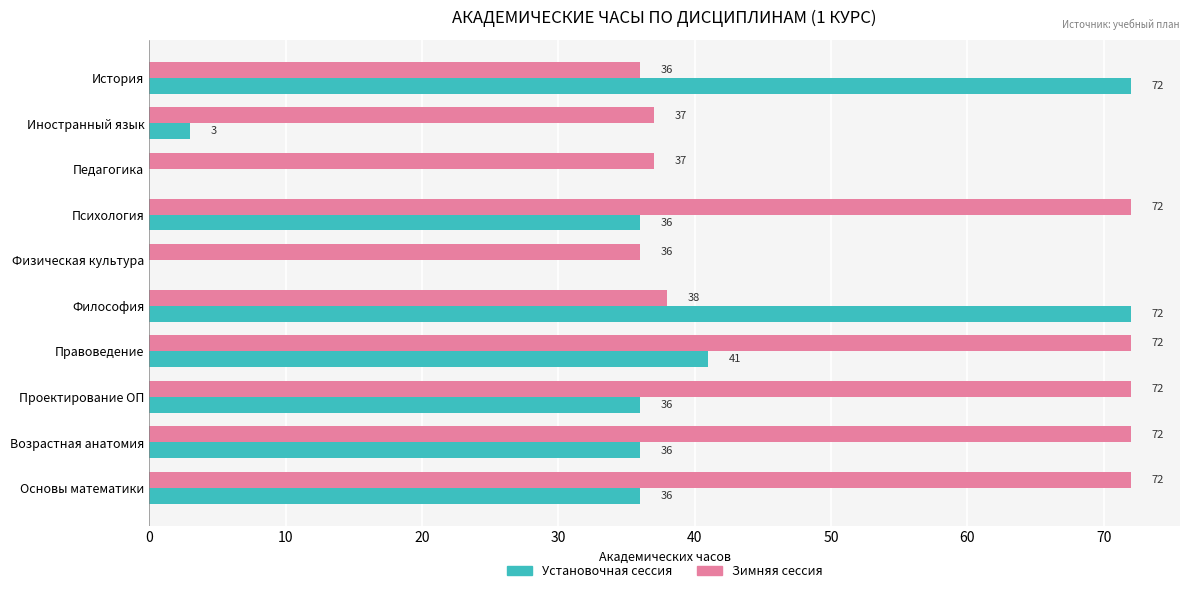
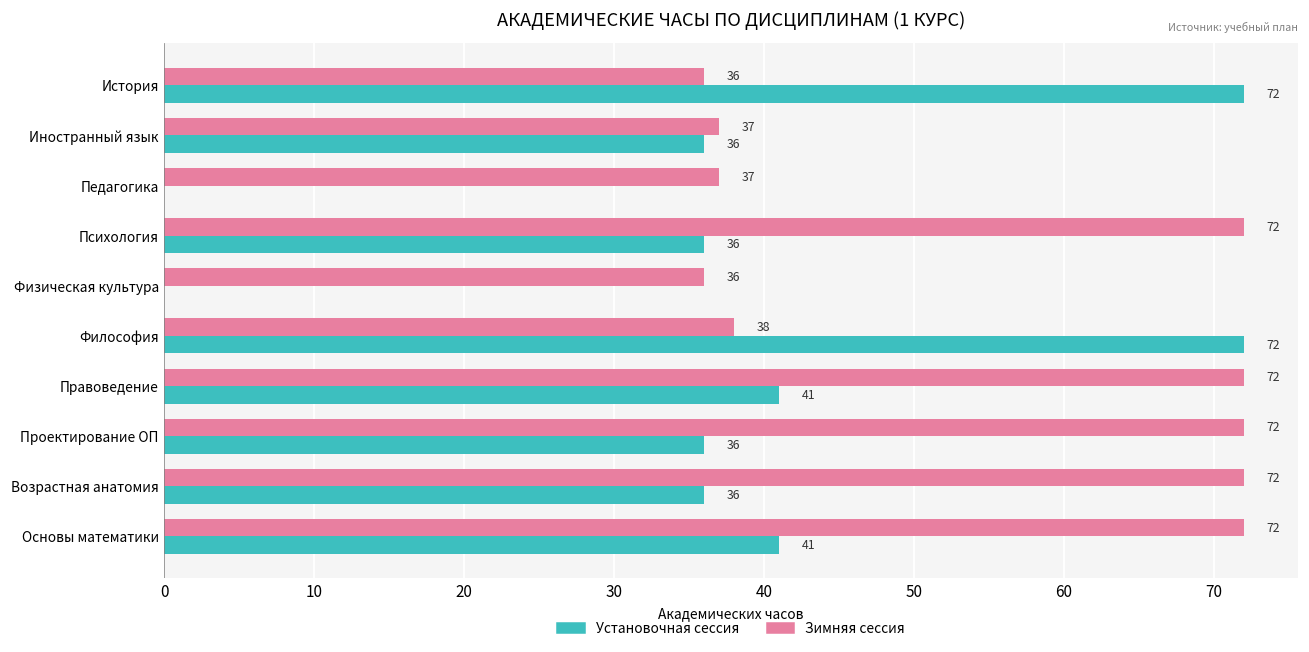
  {
    "Установочная сессия": {
      "История": 72,
-     "Иностранный язык": 3,
+     "Иностранный язык": 36,
      "Психология": 36,
      "Философия": 72,
      "Правоведение": 41,
      "Проектирование ОП": 36,
      "Возрастная анатомия": 36,
-     "Основы математики": 36
+     "Основы математики": 41
    },
    "Зимняя сессия": {
      "История": 36,
      "Иностранный язык": 37,
      "Педагогика": 37,
      "Психология": 72,
      "Физическая культура": 36,
      "Философия": 38,
      "Правоведение": 72,
      "Проектирование ОП": 72,
      "Возрастная анатомия": 72,
      "Основы математики": 72
    }
  }
